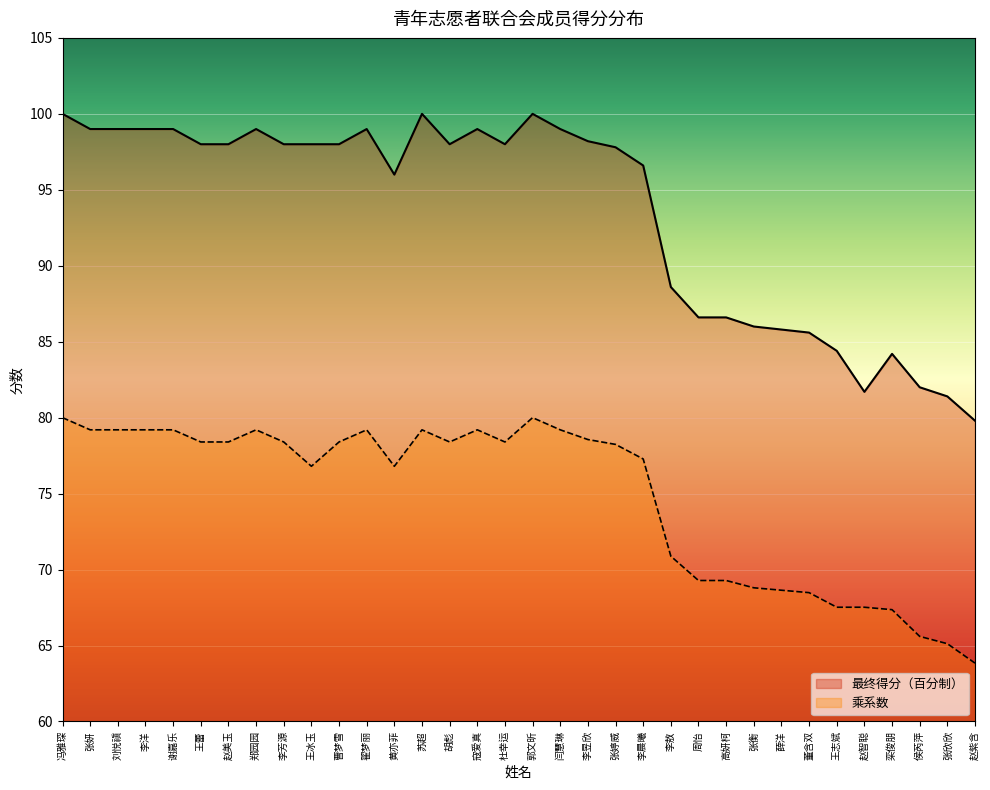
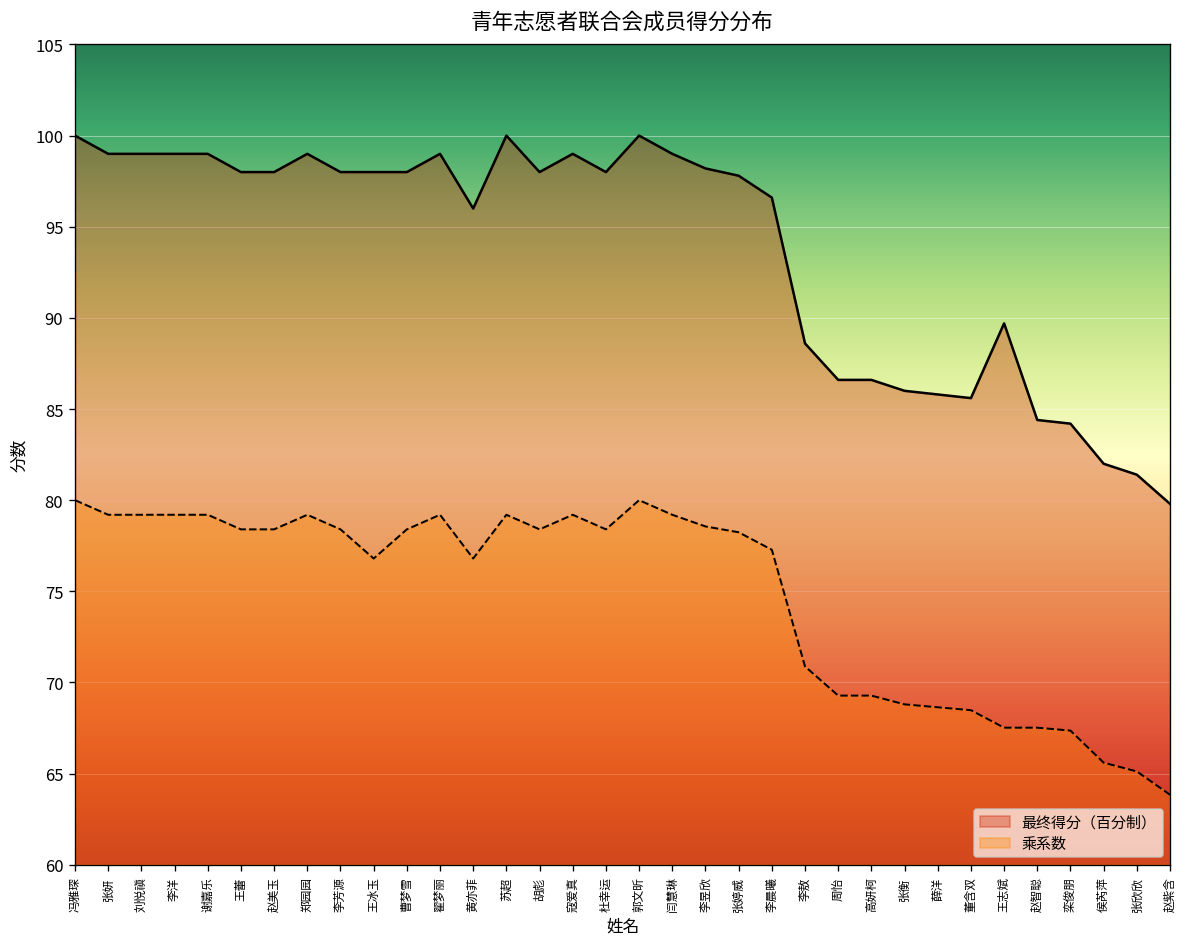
  {
    "最终得分（百分制）": {
      "冯雅琛": 100.0,
      "张妍": 99.0,
      "刘悦禛": 99.0,
      "李洋": 99.0,
      "谢嘉乐": 99.0,
      "王蕾": 98.0,
      "赵美玉": 98.0,
      "郑园园": 99.0,
      "李芳源": 98.0,
      "王冰玉": 98.0,
      "曹梦雪": 98.0,
      "翟梦丽": 99.0,
      "黄亦菲": 96.0,
      "苏超": 100.0,
      "胡彪": 98.0,
      "寇爱真": 99.0,
      "杜幸运": 98.0,
      "郭文昕": 100.0,
      "闫慧琳": 99.0,
      "李昱欣": 98.2,
      "张婷威": 97.8,
      "李晨曦": 96.6,
      "李敖": 88.6,
      "周怡": 86.6,
      "高妍柯": 86.6,
      "张衡": 86.0,
      "薛洋": 85.8,
      "董含双": 85.6,
-     "王志斌": 84.4,
-     "赵智聪": 81.7,
+     "王志斌": 89.7,
+     "赵智聪": 84.4,
      "栾俊朋": 84.2,
      "侯芮萍": 82.0,
      "张欣欣": 81.4,
      "赵紫含": 79.8
    },
    "乘系数": {
      "冯雅琛": 80.0,
      "张妍": 79.2,
      "刘悦禛": 79.2,
      "李洋": 79.2,
      "谢嘉乐": 79.2,
      "王蕾": 78.4,
      "赵美玉": 78.4,
      "郑园园": 79.2,
      "李芳源": 78.4,
      "王冰玉": 76.8,
      "曹梦雪": 78.4,
      "翟梦丽": 79.2,
      "黄亦菲": 76.8,
      "苏超": 79.2,
      "胡彪": 78.4,
      "寇爱真": 79.2,
      "杜幸运": 78.4,
      "郭文昕": 80.0,
      "闫慧琳": 79.2,
      "李昱欣": 78.6,
      "张婷威": 78.2,
      "李晨曦": 77.3,
      "李敖": 70.9,
      "周怡": 69.3,
      "高妍柯": 69.3,
      "张衡": 68.8,
      "薛洋": 68.6,
      "董含双": 68.5,
      "王志斌": 67.5,
      "赵智聪": 67.5,
      "栾俊朋": 67.4,
      "侯芮萍": 65.6,
      "张欣欣": 65.1,
      "赵紫含": 63.8
    }
  }
